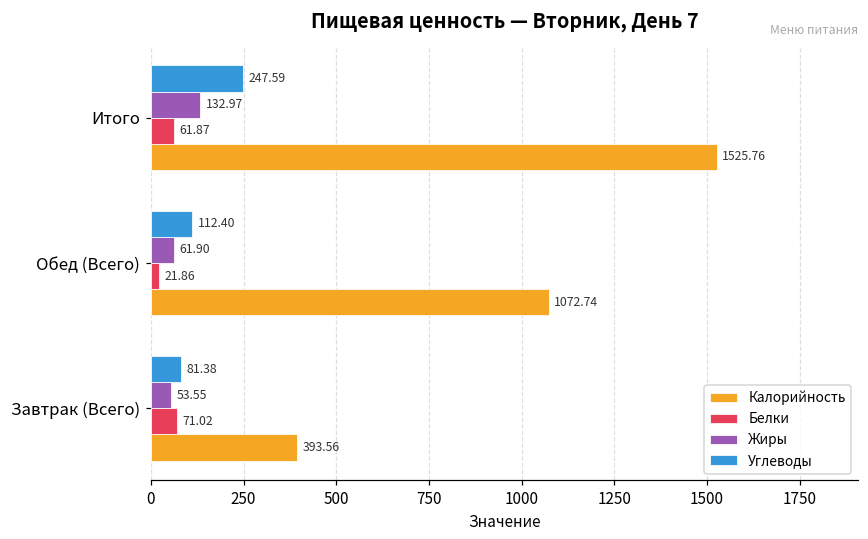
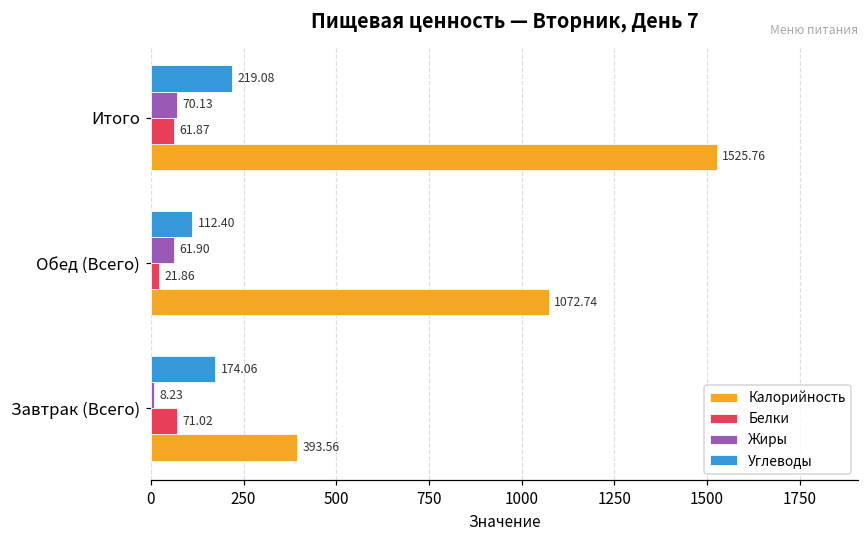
  {
    "Калорийность": {
      "Итого": 1525.76,
      "Обед (Всего)": 1072.74,
      "Завтрак (Всего)": 393.56
    },
    "Белки": {
      "Итого": 61.87,
      "Обед (Всего)": 21.86,
      "Завтрак (Всего)": 71.02
    },
    "Жиры": {
-     "Итого": 132.97,
+     "Итого": 70.13,
      "Обед (Всего)": 61.90,
-     "Завтрак (Всего)": 53.55
+     "Завтрак (Всего)": 8.23
    },
    "Углеводы": {
-     "Итого": 247.59,
+     "Итого": 219.08,
      "Обед (Всего)": 112.40,
-     "Завтрак (Всего)": 81.38
+     "Завтрак (Всего)": 174.06
    }
  }
